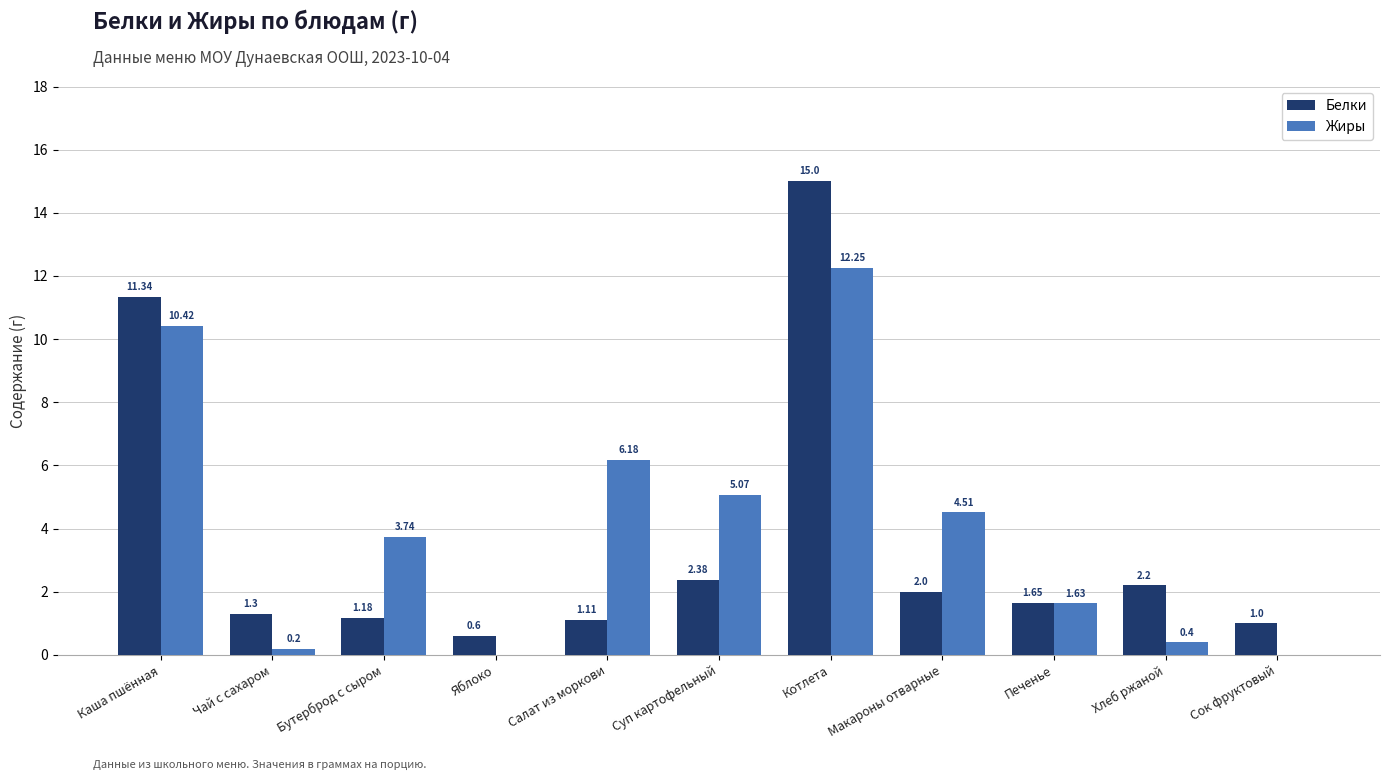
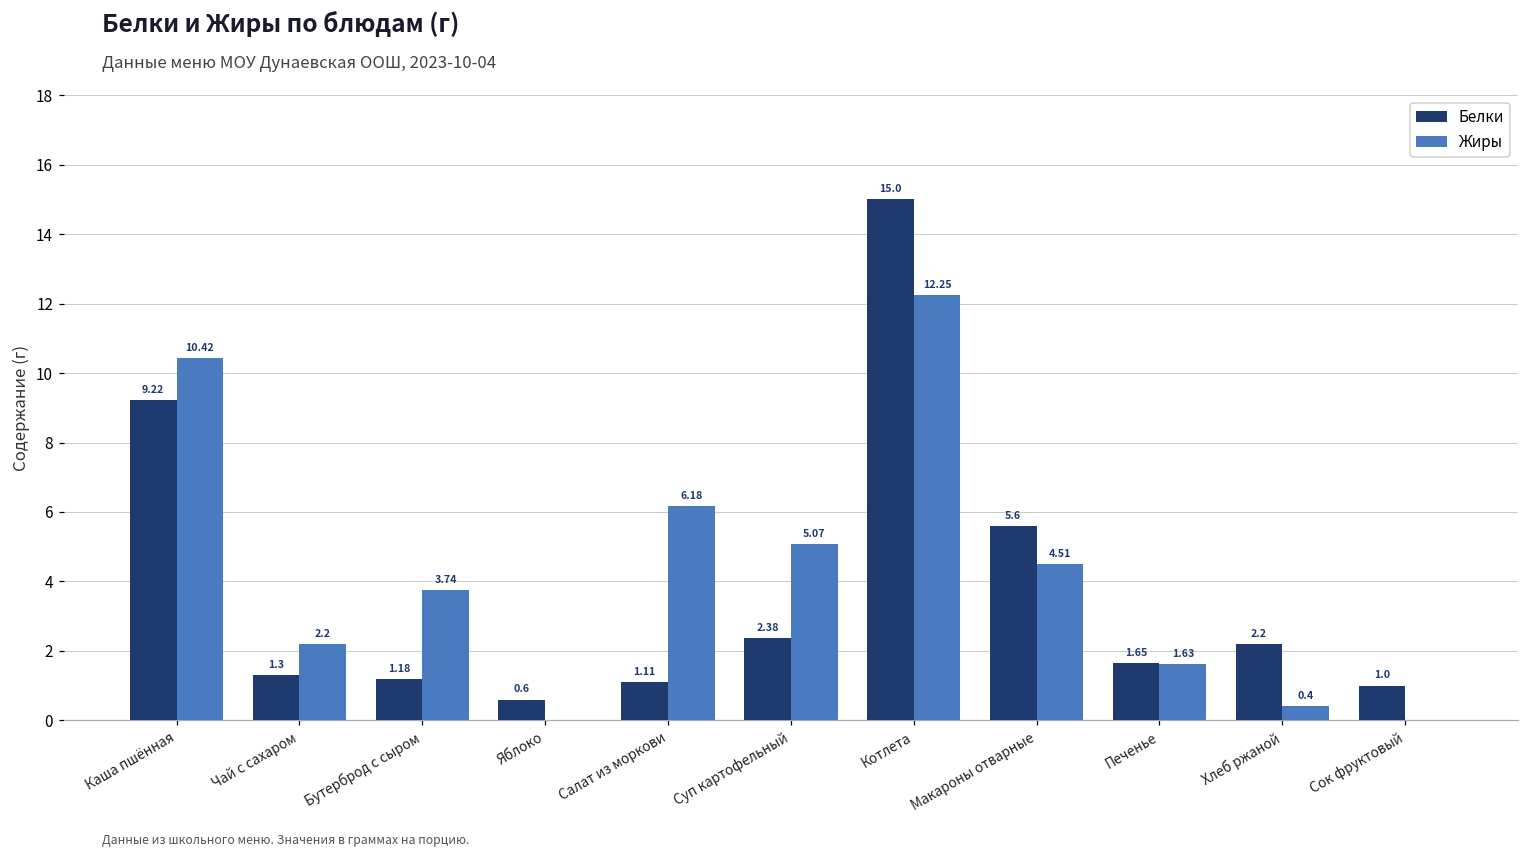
  {
    "Белки": {
-     "Каша пшённая": 11.34,
+     "Каша пшённая": 9.22,
      "Чай с сахаром": 1.3,
      "Бутерброд с сыром": 1.18,
      "Яблоко": 0.6,
      "Салат из моркови": 1.11,
      "Суп картофельный": 2.38,
      "Котлета": 15.0,
-     "Макароны отварные": 2.0,
+     "Макароны отварные": 5.6,
      "Печенье": 1.65,
      "Хлеб ржаной": 2.2,
      "Сок фруктовый": 1.0
    },
    "Жиры": {
      "Каша пшённая": 10.42,
-     "Чай с сахаром": 0.2,
+     "Чай с сахаром": 2.2,
      "Бутерброд с сыром": 3.74,
      "Салат из моркови": 6.18,
      "Суп картофельный": 5.07,
      "Котлета": 12.25,
      "Макароны отварные": 4.51,
      "Печенье": 1.63,
      "Хлеб ржаной": 0.4
    }
  }
